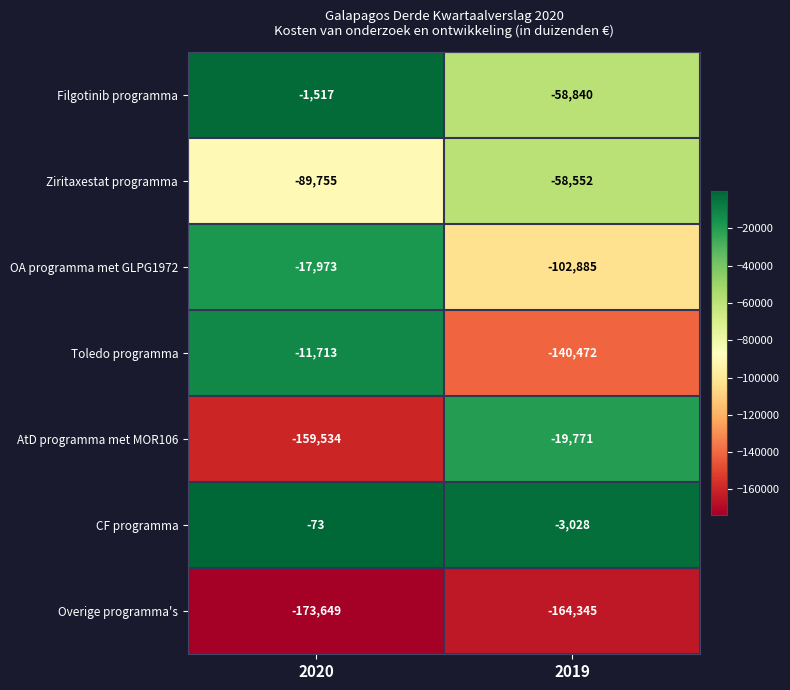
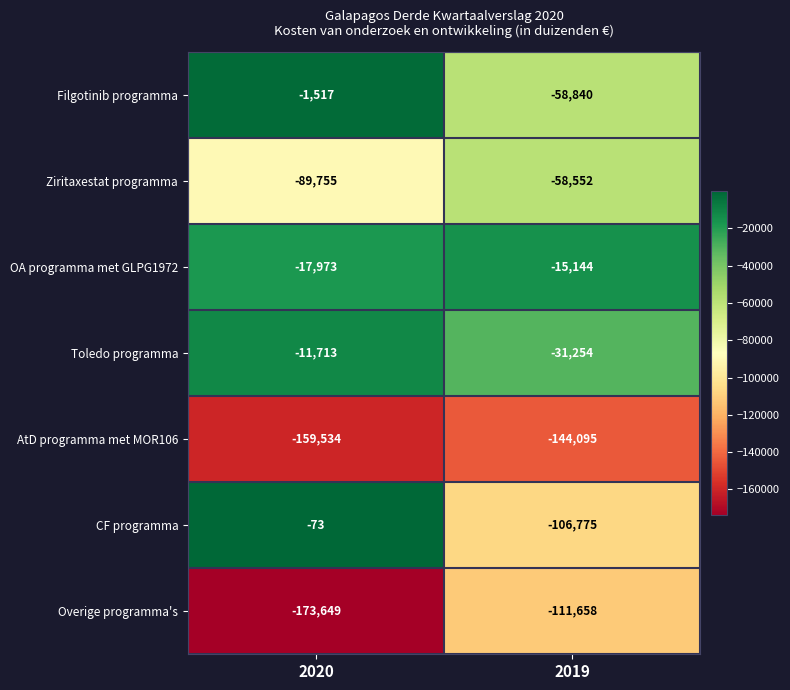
  {
    "Filgotinib programma": {
      "2020": "-1,517",
      "2019": "-58,840"
    },
    "Ziritaxestat programma": {
      "2020": "-89,755",
      "2019": "-58,552"
    },
    "OA programma met GLPG1972": {
      "2020": "-17,973",
-     "2019": "-102,885"
+     "2019": "-15,144"
    },
    "Toledo programma": {
      "2020": "-11,713",
-     "2019": "-140,472"
+     "2019": "-31,254"
    },
    "AtD programma met MOR106": {
      "2020": "-159,534",
-     "2019": "-19,771"
+     "2019": "-144,095"
    },
    "CF programma": {
      "2020": "-73",
-     "2019": "-3,028"
+     "2019": "-106,775"
    },
    "Overige programma's": {
      "2020": "-173,649",
-     "2019": "-164,345"
+     "2019": "-111,658"
    }
  }
